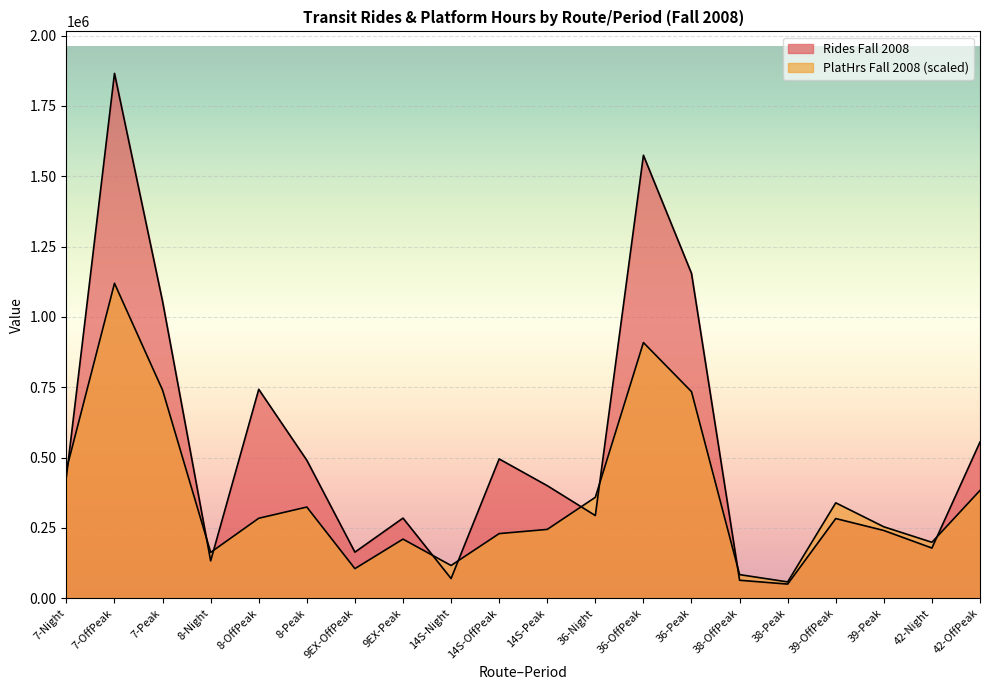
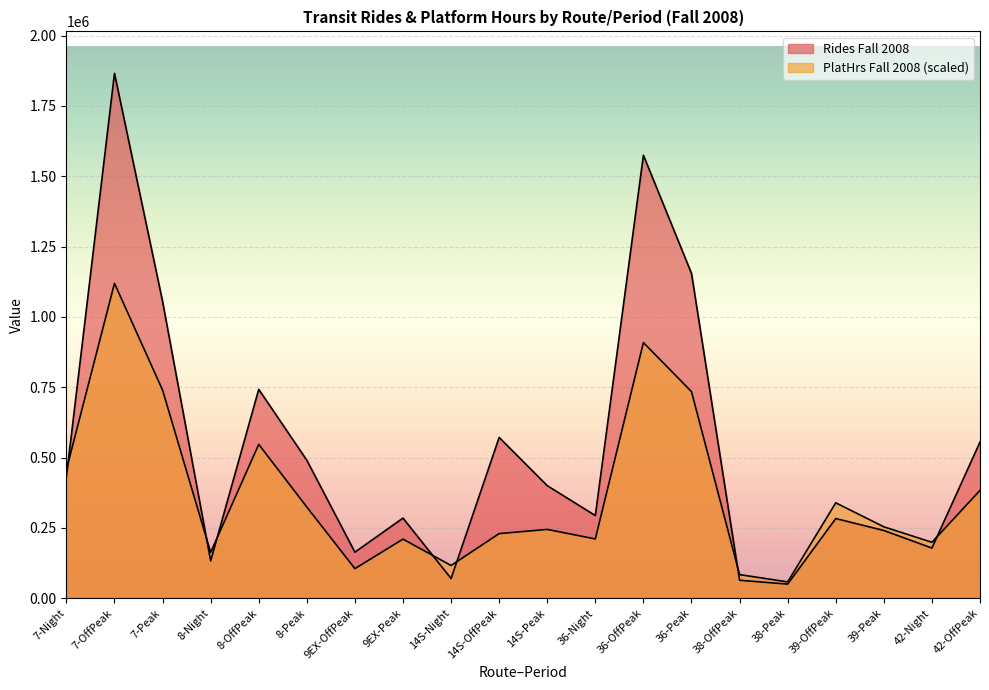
  {
    "Rides Fall 2008": {
      "7-Night": 430000,
      "7-OffPeak": 1870000,
      "7-Peak": 1050000,
      "8-Night": 130000,
      "8-OffPeak": 740000,
      "8-Peak": 490000,
      "9EX-OffPeak": 160000,
      "9EX-Peak": 280000,
      "14S-Night": 70000,
-     "14S-OffPeak": 500000,
+     "14S-OffPeak": 570000,
      "14S-Peak": 400000,
      "36-Night": 290000,
      "36-OffPeak": 1570000,
      "36-Peak": 1150000,
      "38-OffPeak": 60000,
      "39-OffPeak": 280000,
      "39-Peak": 240000,
      "42-Night": 180000,
      "42-OffPeak": 560000
    },
    "PlatHrs Fall 2008 (scaled)": {
      "7-Night": 460000,
      "7-OffPeak": 1120000,
      "7-Peak": 740000,
      "8-Night": 160000,
-     "8-OffPeak": 280000,
+     "8-OffPeak": 550000,
      "8-Peak": 320000,
      "9EX-OffPeak": 110000,
      "9EX-Peak": 210000,
      "14S-Night": 120000,
      "14S-OffPeak": 230000,
      "14S-Peak": 240000,
-     "36-Night": 360000,
+     "36-Night": 210000,
      "36-OffPeak": 910000,
      "36-Peak": 730000,
      "38-OffPeak": 80000,
      "39-OffPeak": 340000,
      "39-Peak": 250000,
      "42-Night": 200000,
      "42-OffPeak": 380000
    }
  }
